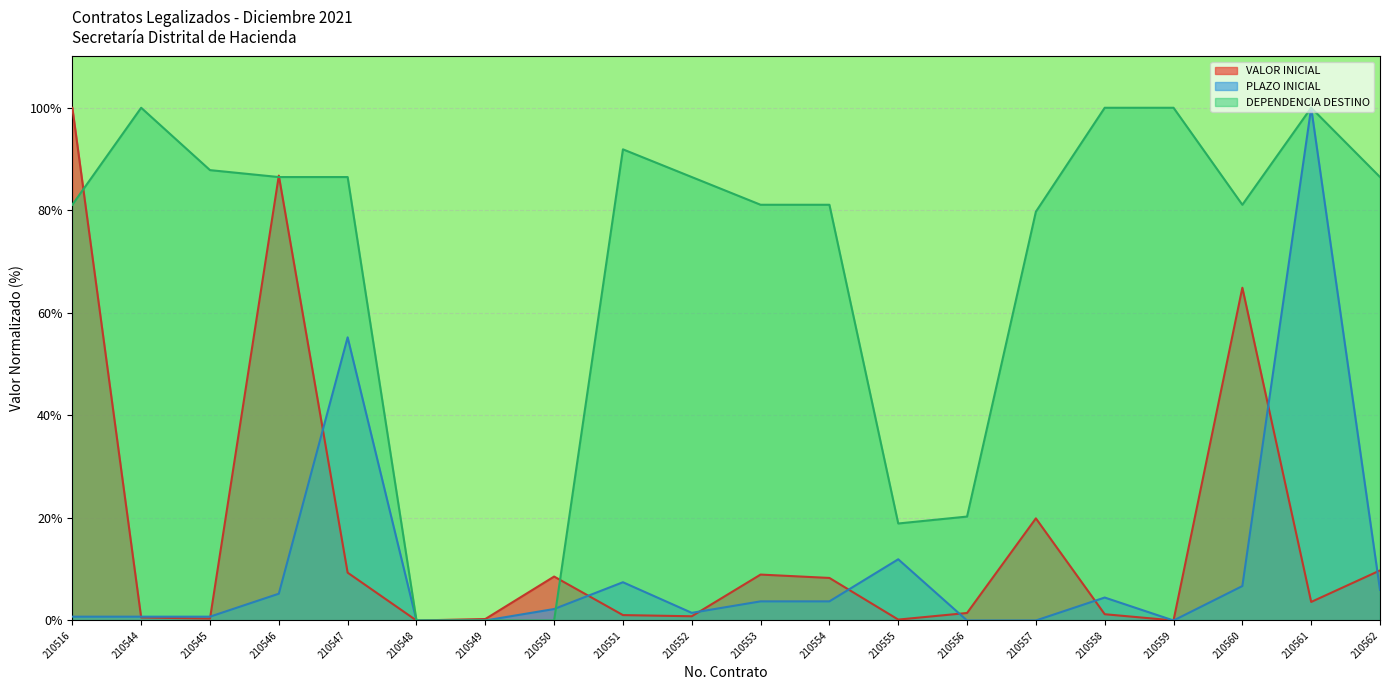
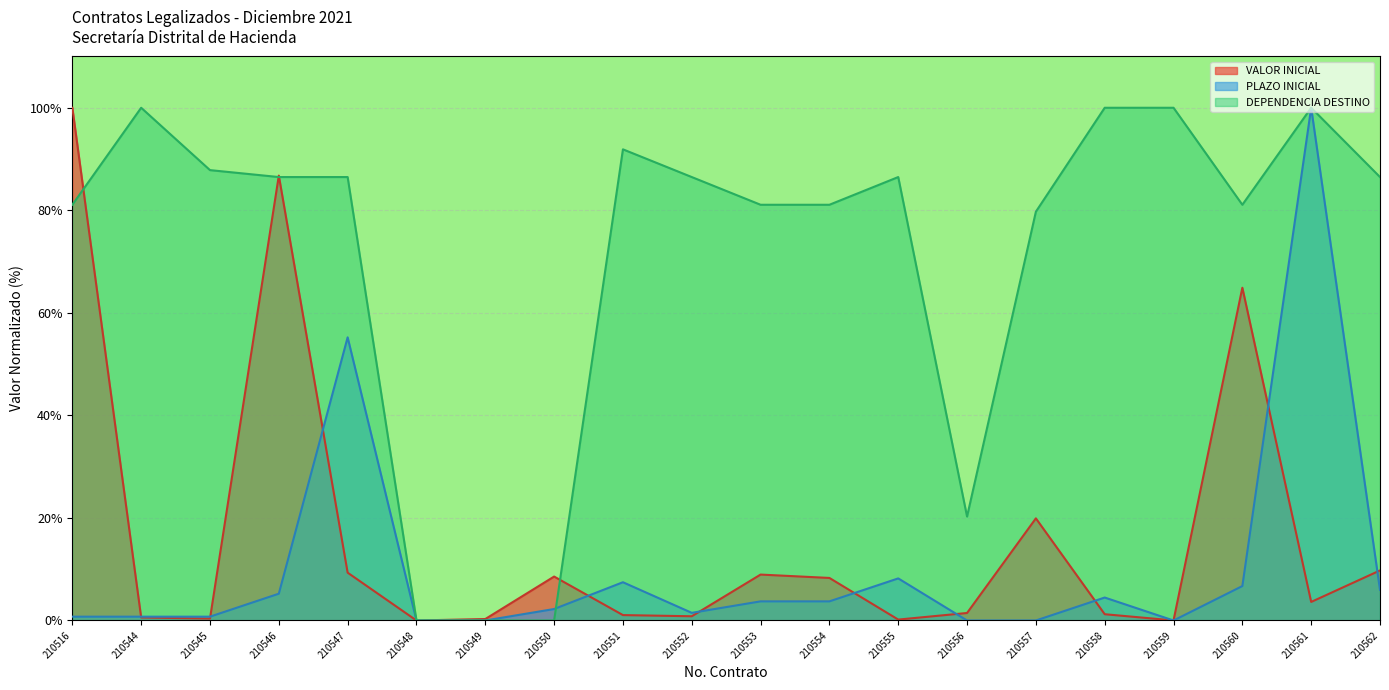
  {
    "VALOR INICIAL": {
      "210516": "100%",
      "210547": "9%",
      "210550": "9%",
      "210551": "1%",
      "210552": "1%",
      "210553": "9%",
      "210554": "8%",
      "210555": "0%",
      "210556": "1%",
      "210557": "20%",
      "210558": "1%",
      "210560": "65%",
      "210561": "4%",
      "210562": "10%"
    },
    "PLAZO INICIAL": {
      "210516": "1%",
      "210546": "5%",
      "210547": "55%",
      "210550": "2%",
      "210551": "7%",
      "210552": "1%",
      "210553": "4%",
      "210554": "4%",
-     "210555": "12%",
+     "210555": "8%",
      "210556": "0%",
      "210557": "0%",
      "210558": "4%",
      "210560": "7%",
      "210562": "6%"
    },
    "DEPENDENCIA DESTINO": {
      "210516": "81%",
      "210544": "100%",
      "210545": "88%",
      "210547": "86%",
      "210550": "0%",
      "210551": "92%",
      "210552": "86%",
      "210553": "81%",
      "210554": "81%",
-     "210555": "19%",
+     "210555": "86%",
      "210556": "20%",
      "210557": "80%",
      "210558": "100%",
      "210559": "100%",
      "210560": "81%",
      "210562": "86%"
    }
  }
